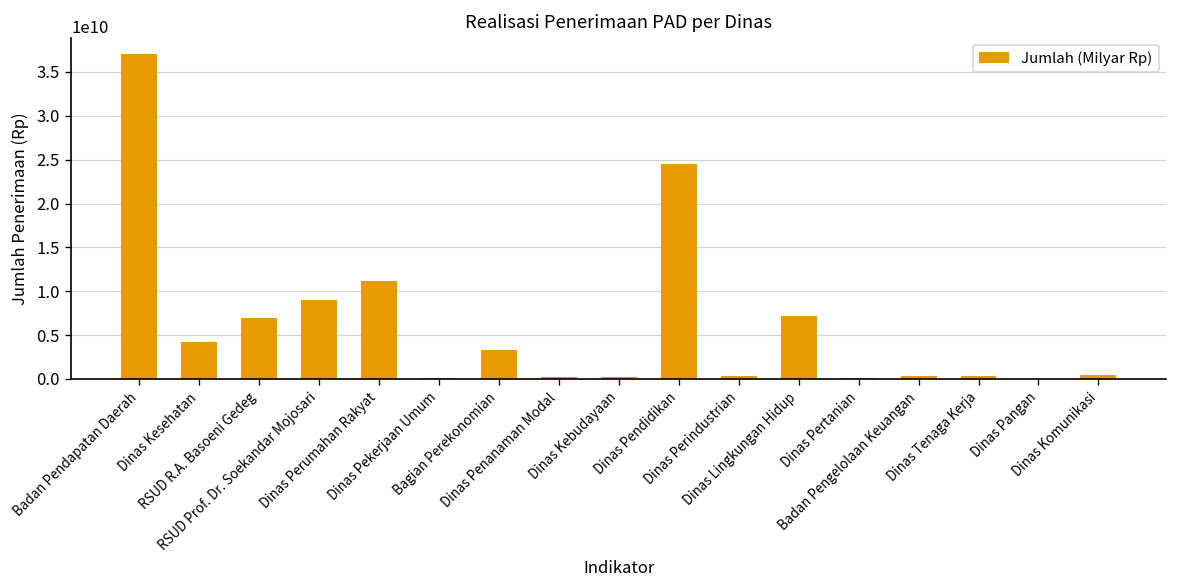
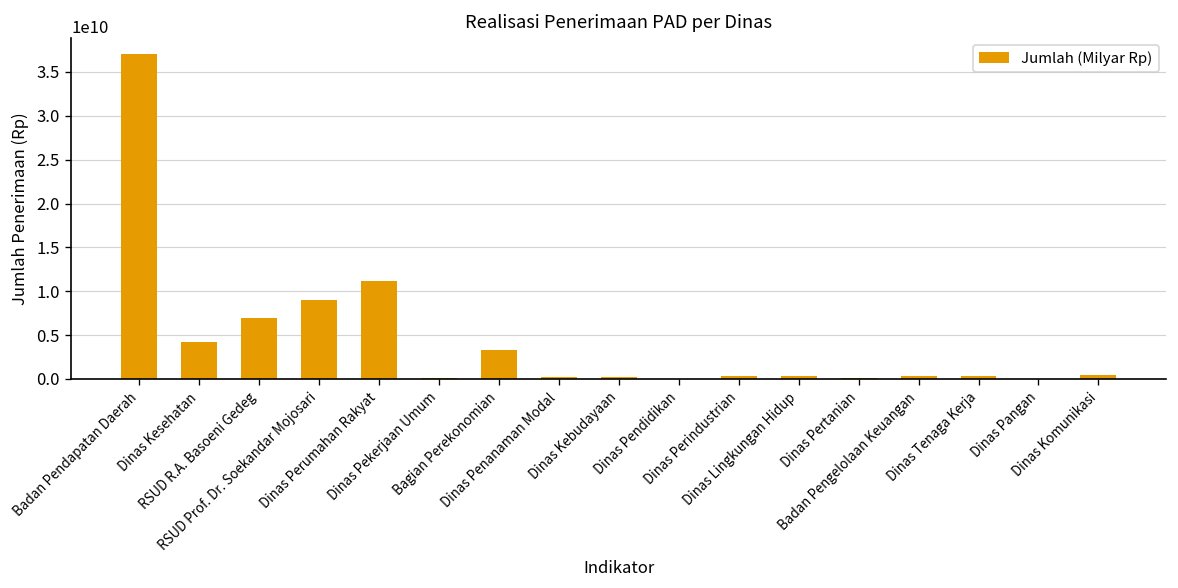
  {
    "Badan Pendapatan Daerah": 37000000000,
    "Dinas Kesehatan": 4000000000,
    "RSUD R.A. Basoeni Gedeg": 7000000000,
    "RSUD Prof. Dr. Soekandar Mojosari": 9000000000,
    "Dinas Perumahan Rakyat": 11000000000,
    "Bagian Perekonomian": 3000000000,
-   "Dinas Pendidikan": 24000000000,
-   "Dinas Lingkungan Hidup": 7000000000,
+   "Dinas Pendidikan": 0,
+   "Dinas Lingkungan Hidup": 0,
    "Badan Pengelolaan Keuangan": 0,
    "Dinas Komunikasi": 0
  }
